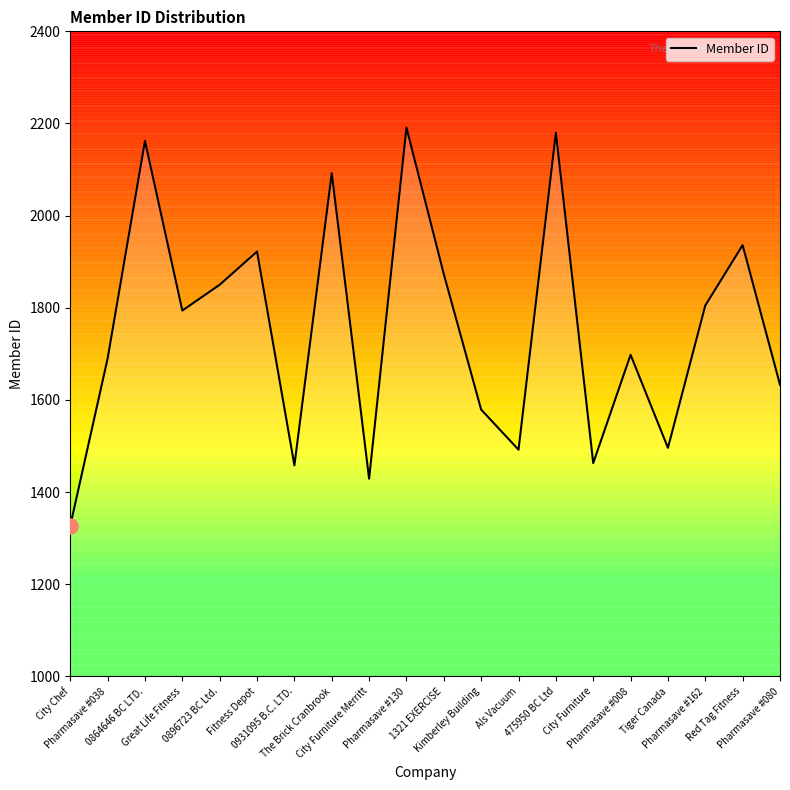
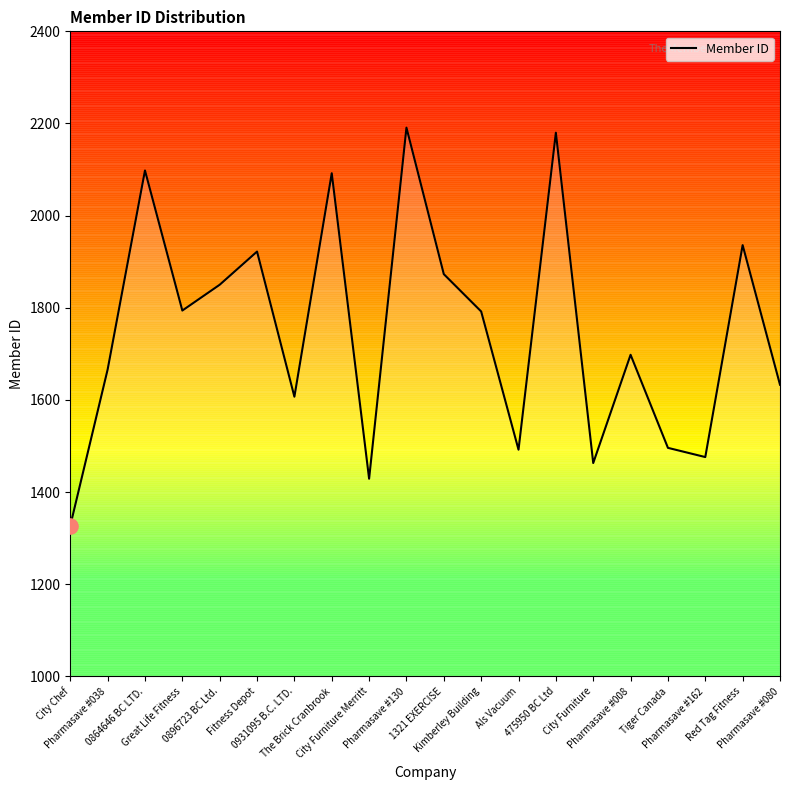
  {
    "Member ID": {
-     "Pharmasave #038": 1690,
-     "0864646 BC LTD.": 2160,
+     "Pharmasave #038": 1670,
+     "0864646 BC LTD.": 2100,
      "Great Life Fitness": 1790,
      "0896723 BC Ltd.": 1850,
      "Fitness Depot": 1920,
-     "0931095 B.C. LTD.": 1460,
+     "0931095 B.C. LTD.": 1610,
      "The Brick Cranbrook": 2090,
      "City Furniture Merritt": 1430,
      "Pharmasave #130": 2190,
      "1321 EXERCISE": 1870,
-     "Kimberley Building": 1580,
+     "Kimberley Building": 1790,
      "Als Vacuum": 1490,
      "475950 BC Ltd": 2180,
      "City Furniture": 1460,
      "Pharmasave #008": 1700,
      "Tiger Canada": 1500,
-     "Pharmasave #162": 1810,
+     "Pharmasave #162": 1480,
      "Red Tag Fitness": 1940,
      "Pharmasave #080": 1630
    }
  }
